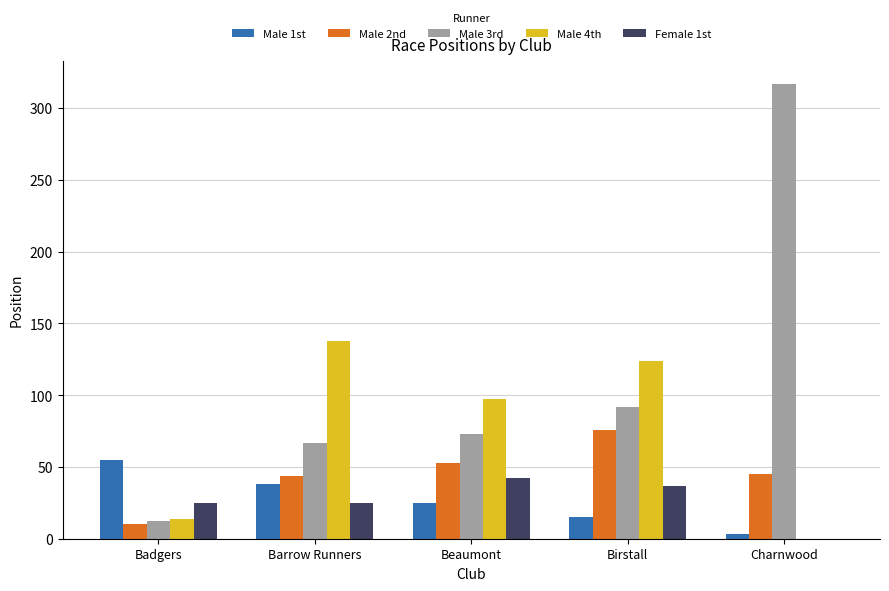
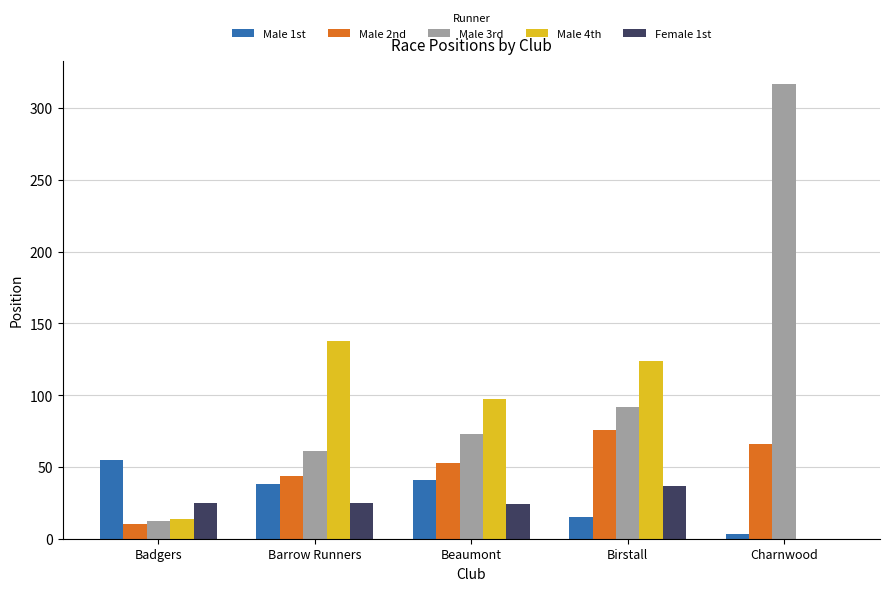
  {
    "Male 1st": {
      "Badgers": 55,
      "Barrow Runners": 38,
-     "Beaumont": 25,
+     "Beaumont": 41,
      "Birstall": 15,
      "Charnwood": 3
    },
    "Male 2nd": {
      "Badgers": 10,
      "Barrow Runners": 44,
      "Beaumont": 53,
      "Birstall": 76,
-     "Charnwood": 45
+     "Charnwood": 66
    },
    "Male 3rd": {
      "Badgers": 12,
-     "Barrow Runners": 67,
+     "Barrow Runners": 61,
      "Beaumont": 73,
      "Birstall": 92,
      "Charnwood": 317
    },
    "Male 4th": {
      "Badgers": 14,
      "Barrow Runners": 138,
      "Beaumont": 97,
      "Birstall": 124,
      "Charnwood": 0
    },
    "Female 1st": {
      "Badgers": 25,
      "Barrow Runners": 25,
-     "Beaumont": 42,
+     "Beaumont": 24,
      "Birstall": 37,
      "Charnwood": 0
    }
  }
